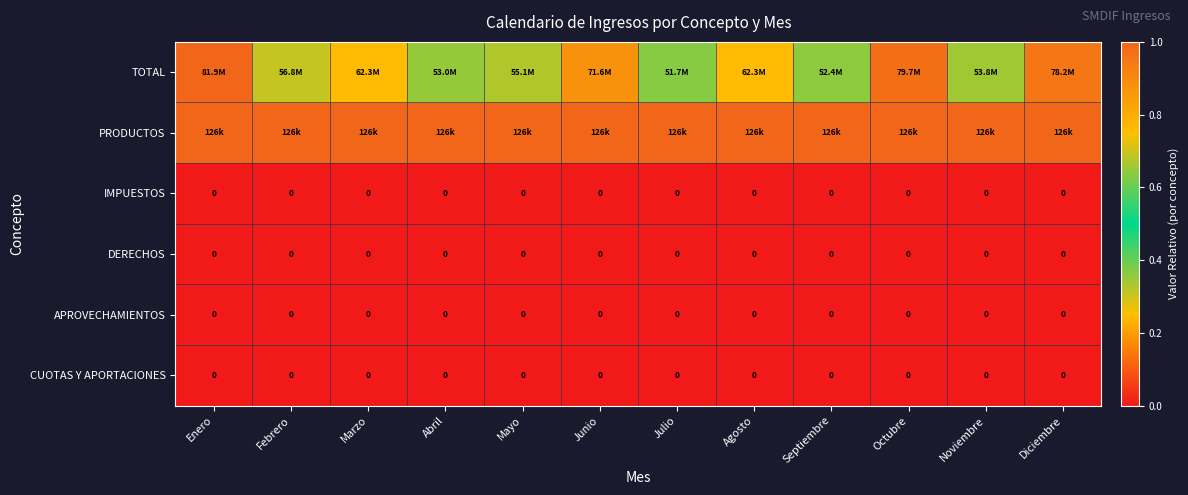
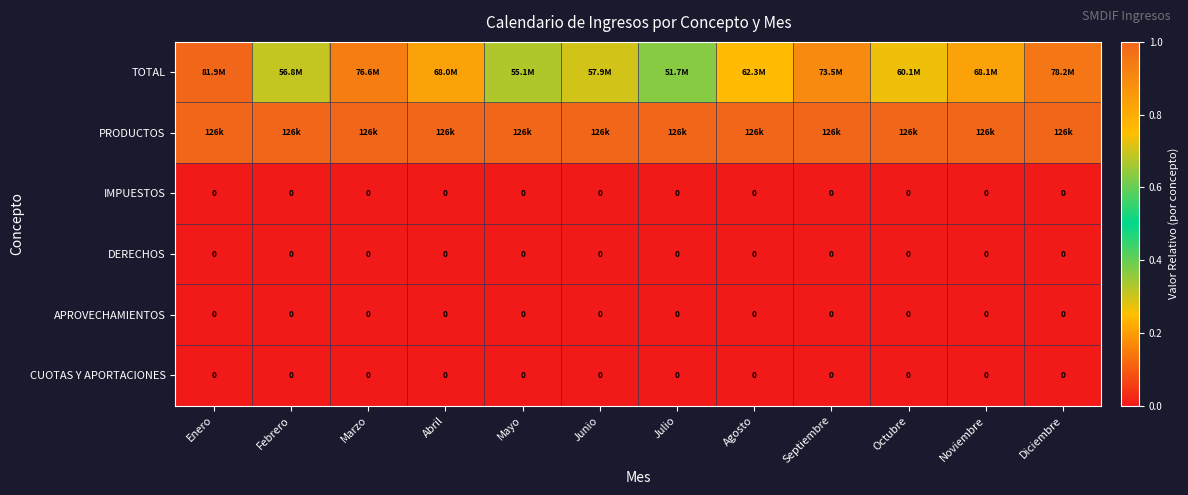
  {
    "TOTAL": {
      "Enero": "81.9M",
      "Febrero": "56.8M",
-     "Marzo": "62.3M",
-     "Abril": "53.0M",
+     "Marzo": "76.6M",
+     "Abril": "68.0M",
      "Mayo": "55.1M",
-     "Junio": "71.6M",
+     "Junio": "57.9M",
      "Julio": "51.7M",
      "Agosto": "62.3M",
-     "Septiembre": "52.4M",
-     "Octubre": "79.7M",
-     "Noviembre": "53.8M",
+     "Septiembre": "73.5M",
+     "Octubre": "60.1M",
+     "Noviembre": "68.1M",
      "Diciembre": "78.2M"
    },
    "PRODUCTOS": {
      "Enero": "126k",
      "Febrero": "126k",
      "Marzo": "126k",
      "Abril": "126k",
      "Mayo": "126k",
      "Junio": "126k",
      "Julio": "126k",
      "Agosto": "126k",
      "Septiembre": "126k",
      "Octubre": "126k",
      "Noviembre": "126k",
      "Diciembre": "126k"
    },
    "IMPUESTOS": {
      "Enero": "0",
      "Febrero": "0",
      "Marzo": "0",
      "Abril": "0",
      "Mayo": "0",
      "Junio": "0",
      "Julio": "0",
      "Agosto": "0",
      "Septiembre": "0",
      "Octubre": "0",
      "Noviembre": "0",
      "Diciembre": "0"
    },
    "DERECHOS": {
      "Enero": "0",
      "Febrero": "0",
      "Marzo": "0",
      "Abril": "0",
      "Mayo": "0",
      "Junio": "0",
      "Julio": "0",
      "Agosto": "0",
      "Septiembre": "0",
      "Octubre": "0",
      "Noviembre": "0",
      "Diciembre": "0"
    },
    "APROVECHAMIENTOS": {
      "Enero": "0",
      "Febrero": "0",
      "Marzo": "0",
      "Abril": "0",
      "Mayo": "0",
      "Junio": "0",
      "Julio": "0",
      "Agosto": "0",
      "Septiembre": "0",
      "Octubre": "0",
      "Noviembre": "0",
      "Diciembre": "0"
    },
    "CUOTAS Y APORTACIONES": {
      "Enero": "0",
      "Febrero": "0",
      "Marzo": "0",
      "Abril": "0",
      "Mayo": "0",
      "Junio": "0",
      "Julio": "0",
      "Agosto": "0",
      "Septiembre": "0",
      "Octubre": "0",
      "Noviembre": "0",
      "Diciembre": "0"
    }
  }
